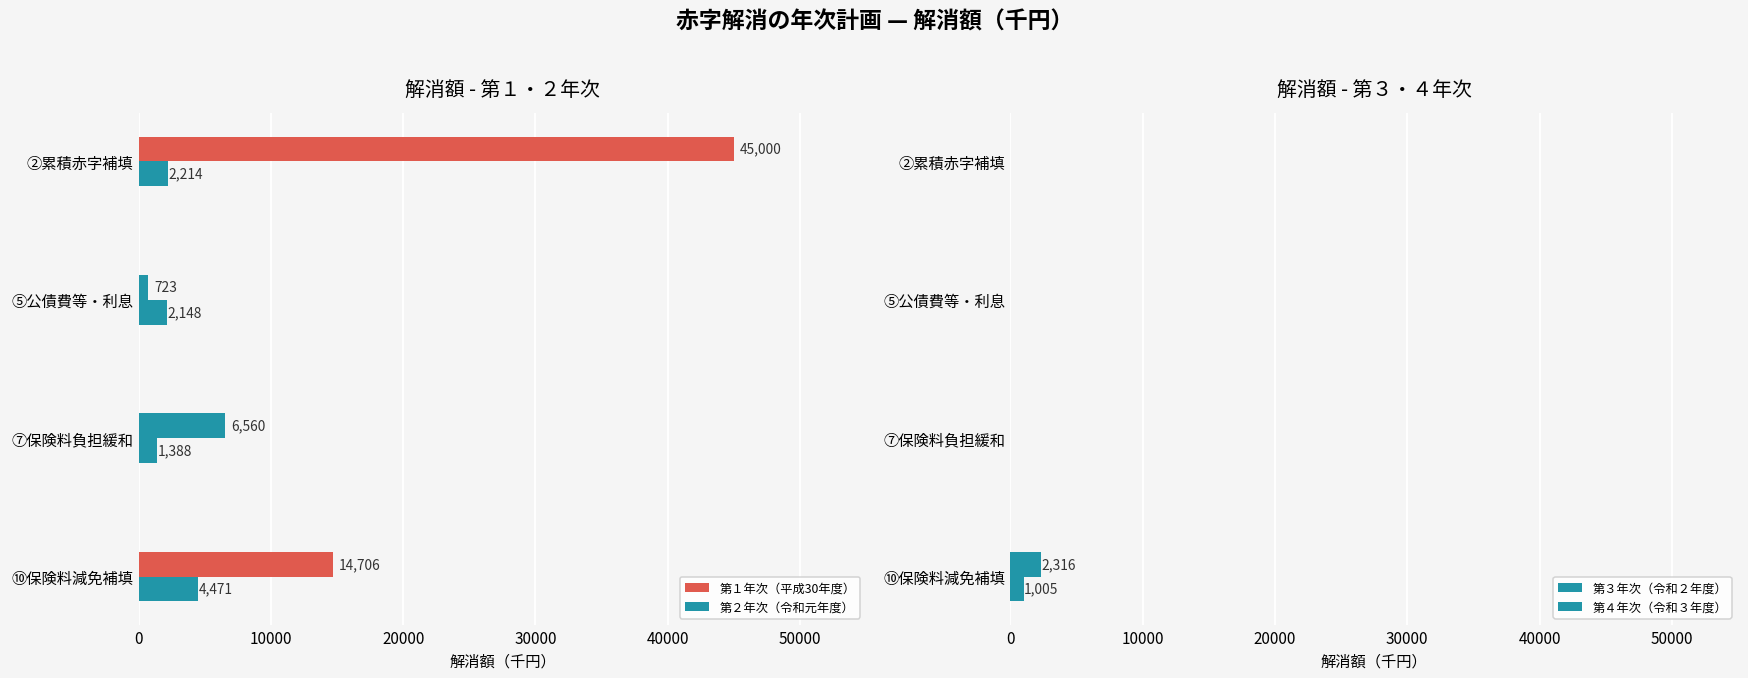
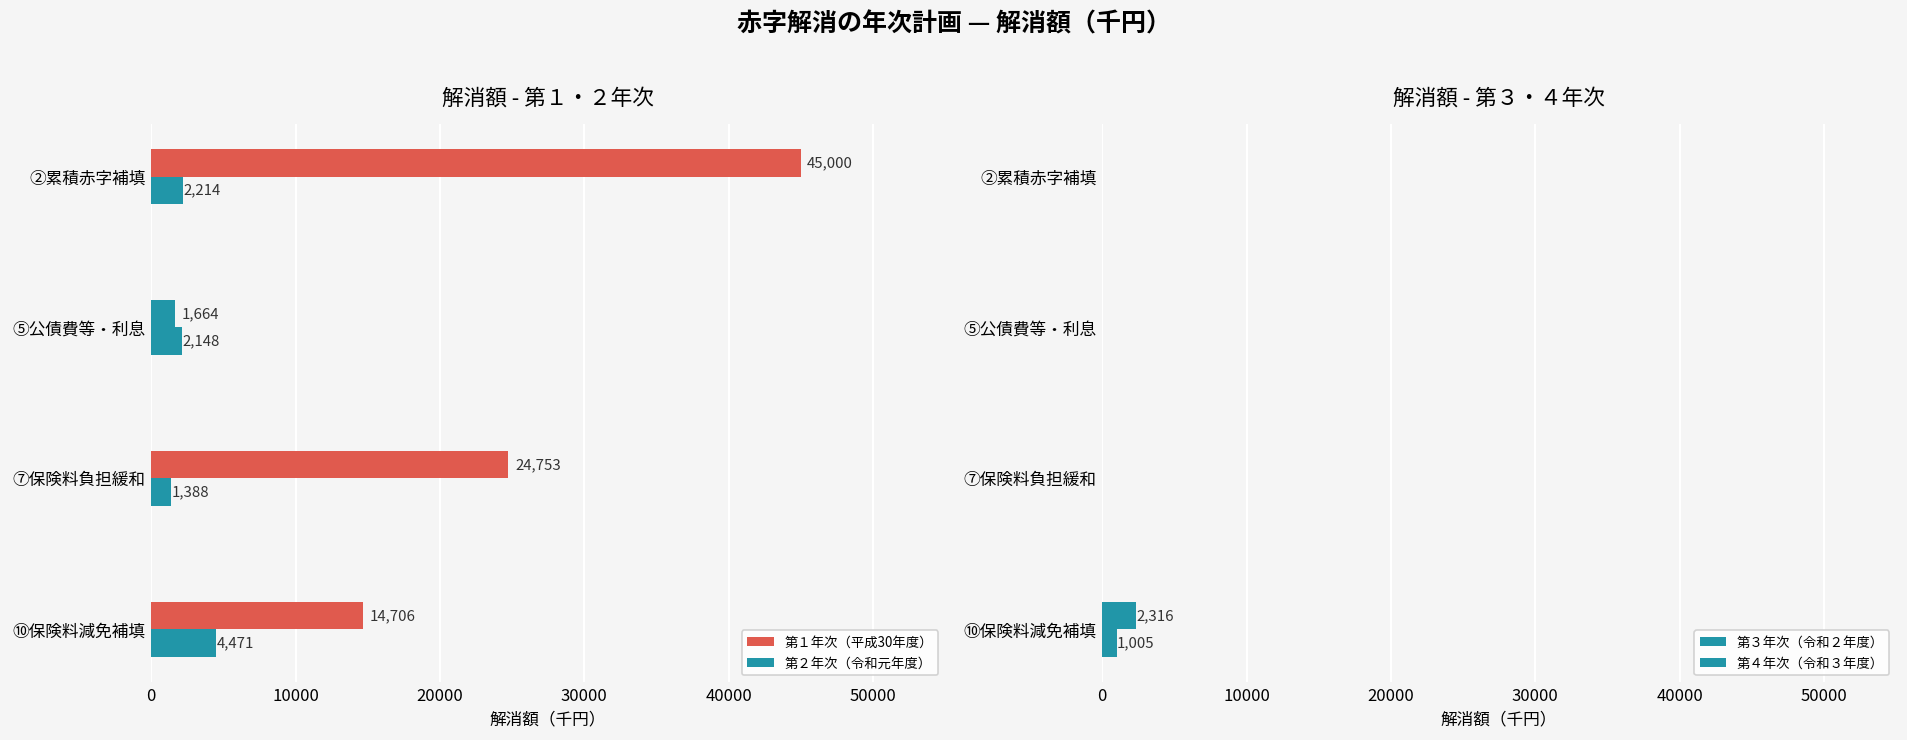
  {
    "解消額 - 第１・２年次": {
      "第１年次（平成30年度）": {
        "②累積赤字補填": "45,000",
-       "⑤公債費等・利息": "723",
-       "⑦保険料負担緩和": "6,560",
+       "⑤公債費等・利息": "1,664",
+       "⑦保険料負担緩和": "24,753",
        "⑩保険料減免補填": "14,706"
      },
      "第２年次（令和元年度）": {
        "②累積赤字補填": "2,214",
        "⑤公債費等・利息": "2,148",
        "⑦保険料負担緩和": "1,388",
        "⑩保険料減免補填": "4,471"
      }
    }
  }
